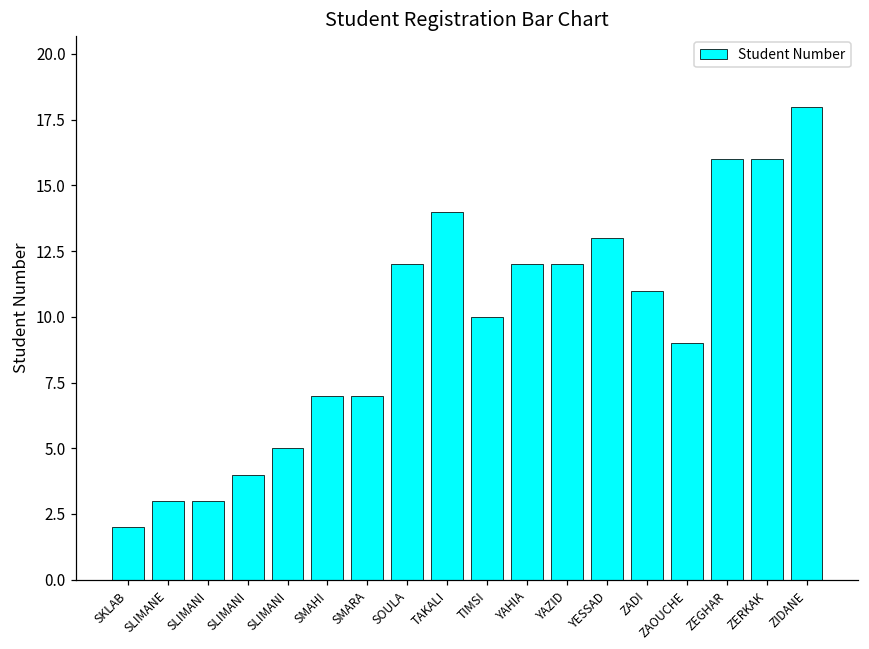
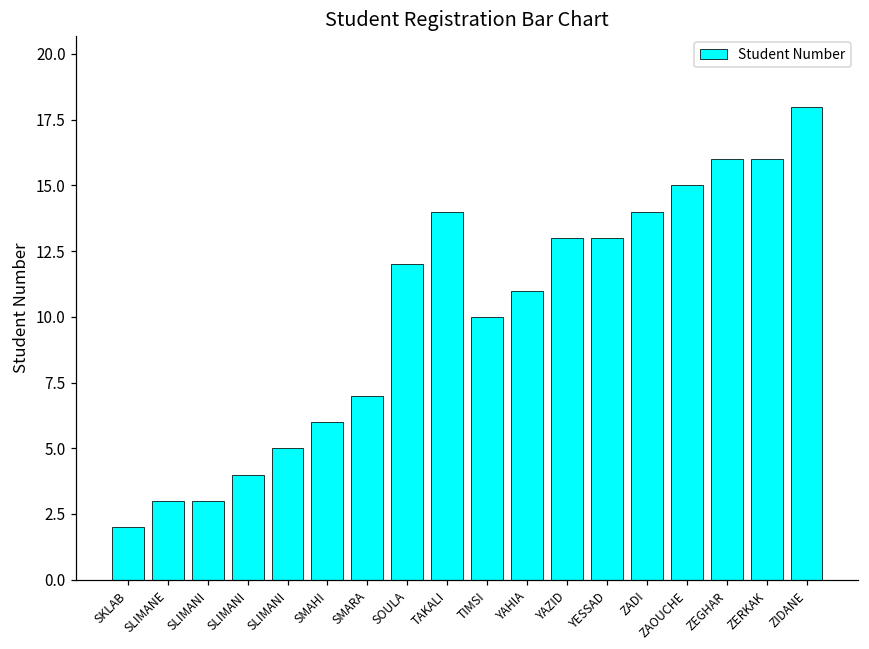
  {
    "SKLAB": 2,
    "SLIMANE": 3,
-   "SMAHI": 7,
+   "SMAHI": 6,
    "SMARA": 7,
    "SOULA": 12,
    "TAKALI": 14,
    "TIMSI": 10,
-   "YAHIA": 12,
-   "YAZID": 12,
+   "YAHIA": 11,
+   "YAZID": 13,
    "YESSAD": 13,
-   "ZADI": 11,
-   "ZAOUCHE": 9,
+   "ZADI": 14,
+   "ZAOUCHE": 15,
    "ZEGHAR": 16,
    "ZERKAK": 16,
    "ZIDANE": 18
  }
